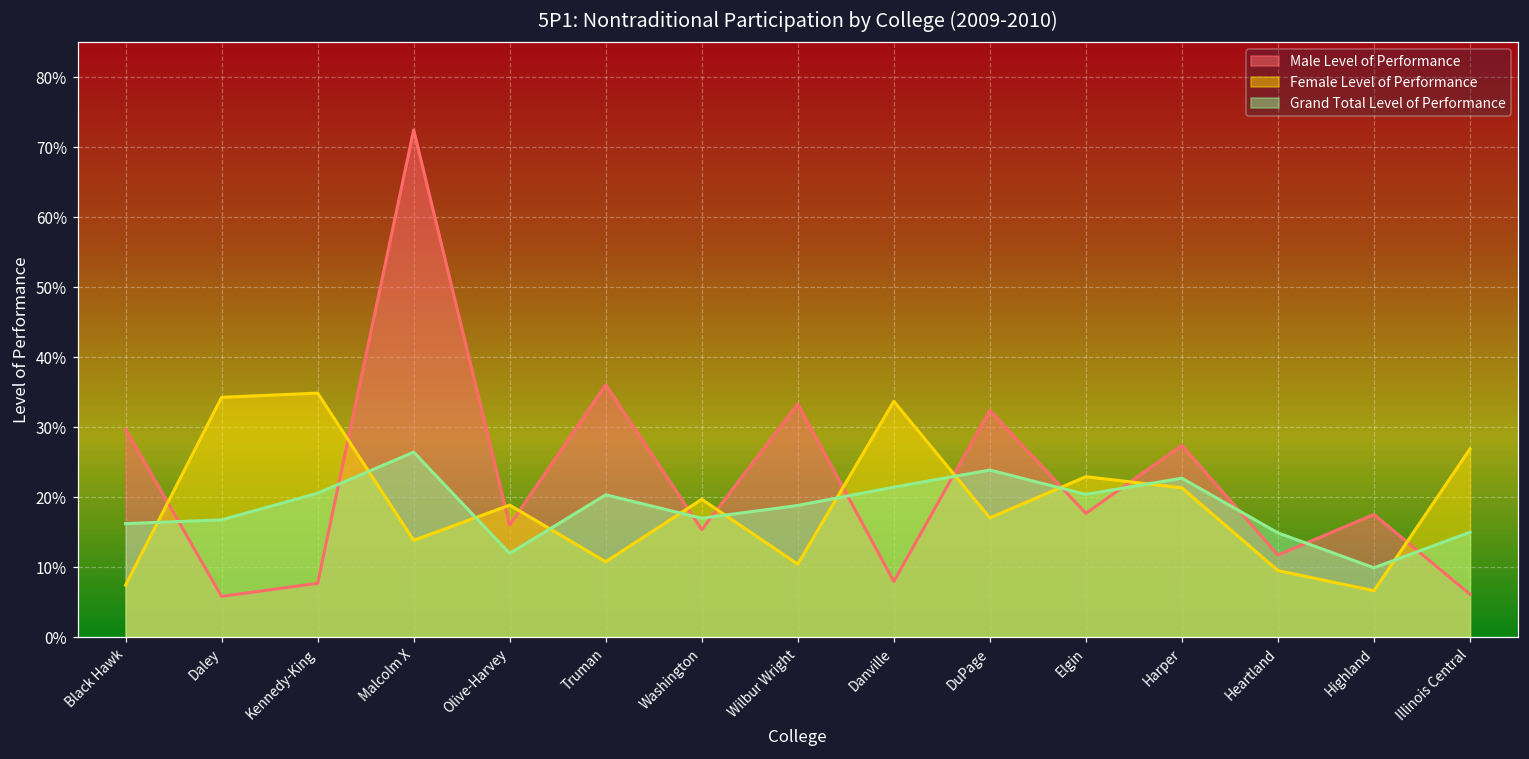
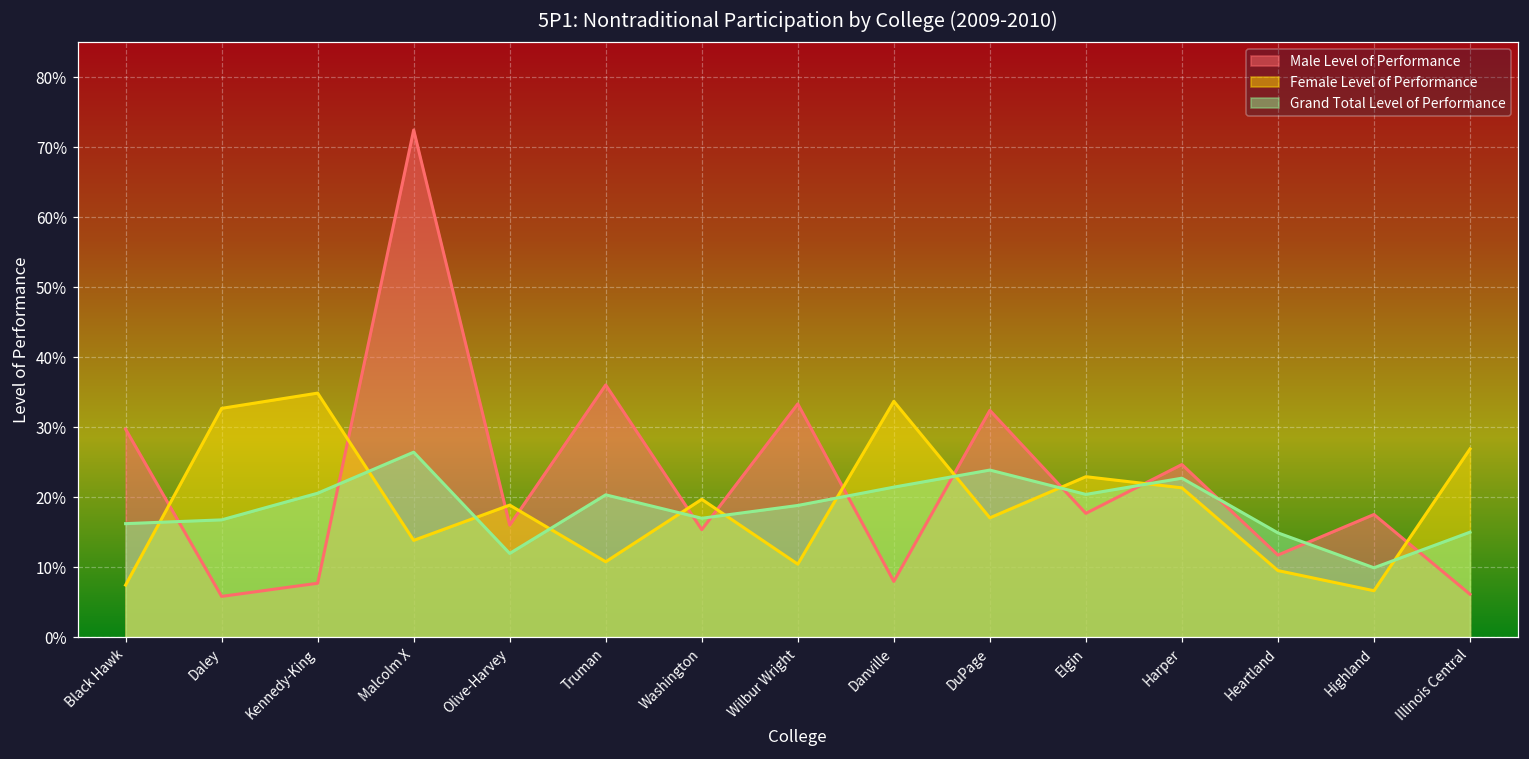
  {
    "Male Level of Performance": {
      "Black Hawk": "30%",
      "Daley": "6%",
      "Kennedy-King": "8%",
      "Malcolm X": "72%",
      "Olive-Harvey": "16%",
      "Truman": "36%",
      "Washington": "15%",
      "Wilbur Wright": "33%",
      "Danville": "8%",
      "DuPage": "32%",
      "Elgin": "18%",
-     "Harper": "27%",
+     "Harper": "25%",
      "Heartland": "12%",
      "Highland": "18%",
      "Illinois Central": "6%"
    },
    "Female Level of Performance": {
      "Black Hawk": "7%",
-     "Daley": "34%",
+     "Daley": "33%",
      "Kennedy-King": "35%",
      "Malcolm X": "14%",
      "Olive-Harvey": "19%",
      "Truman": "11%",
      "Washington": "20%",
      "Wilbur Wright": "10%",
      "Danville": "34%",
      "DuPage": "17%",
      "Elgin": "23%",
      "Harper": "21%",
      "Heartland": "10%",
      "Highland": "7%",
      "Illinois Central": "27%"
    },
    "Grand Total Level of Performance": {
      "Black Hawk": "16%",
      "Daley": "17%",
      "Kennedy-King": "21%",
      "Malcolm X": "26%",
      "Olive-Harvey": "12%",
      "Truman": "20%",
      "Washington": "17%",
      "Wilbur Wright": "19%",
      "Danville": "21%",
      "DuPage": "24%",
      "Elgin": "20%",
      "Harper": "23%",
      "Heartland": "15%",
      "Highland": "10%",
      "Illinois Central": "15%"
    }
  }
